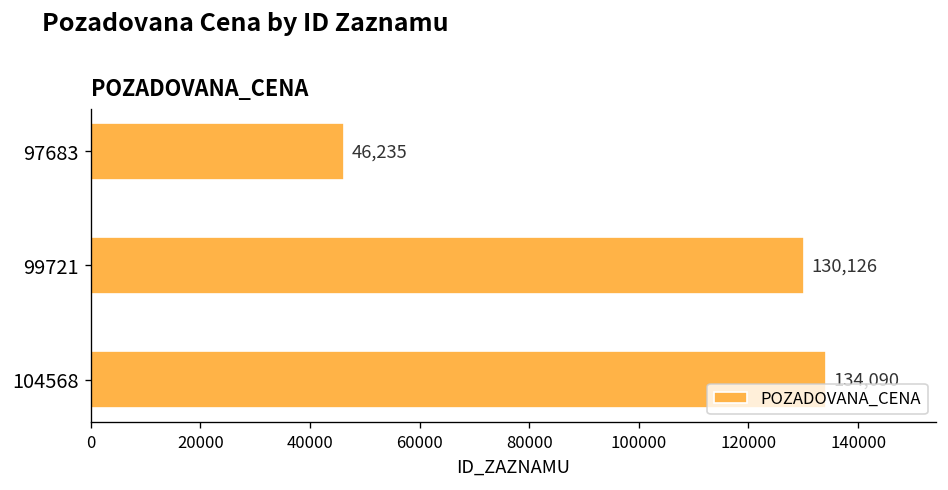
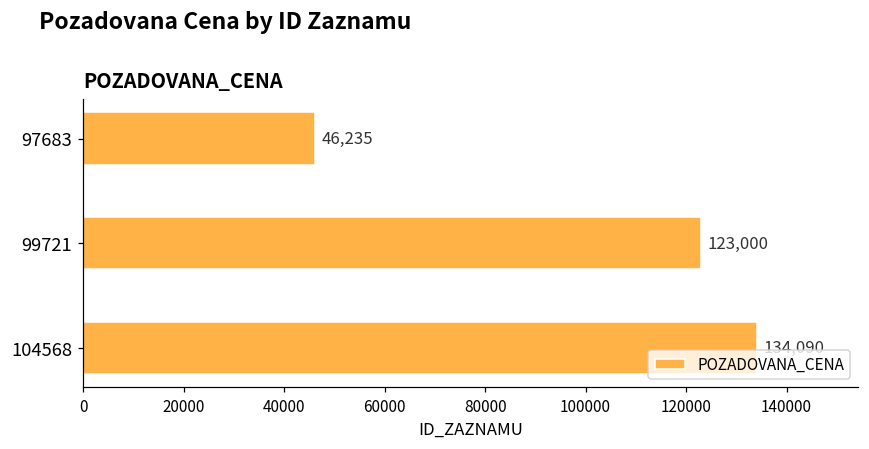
  {
    "97683": "46,235",
-   "99721": "130,126"
+   "99721": "123,000"
  }
